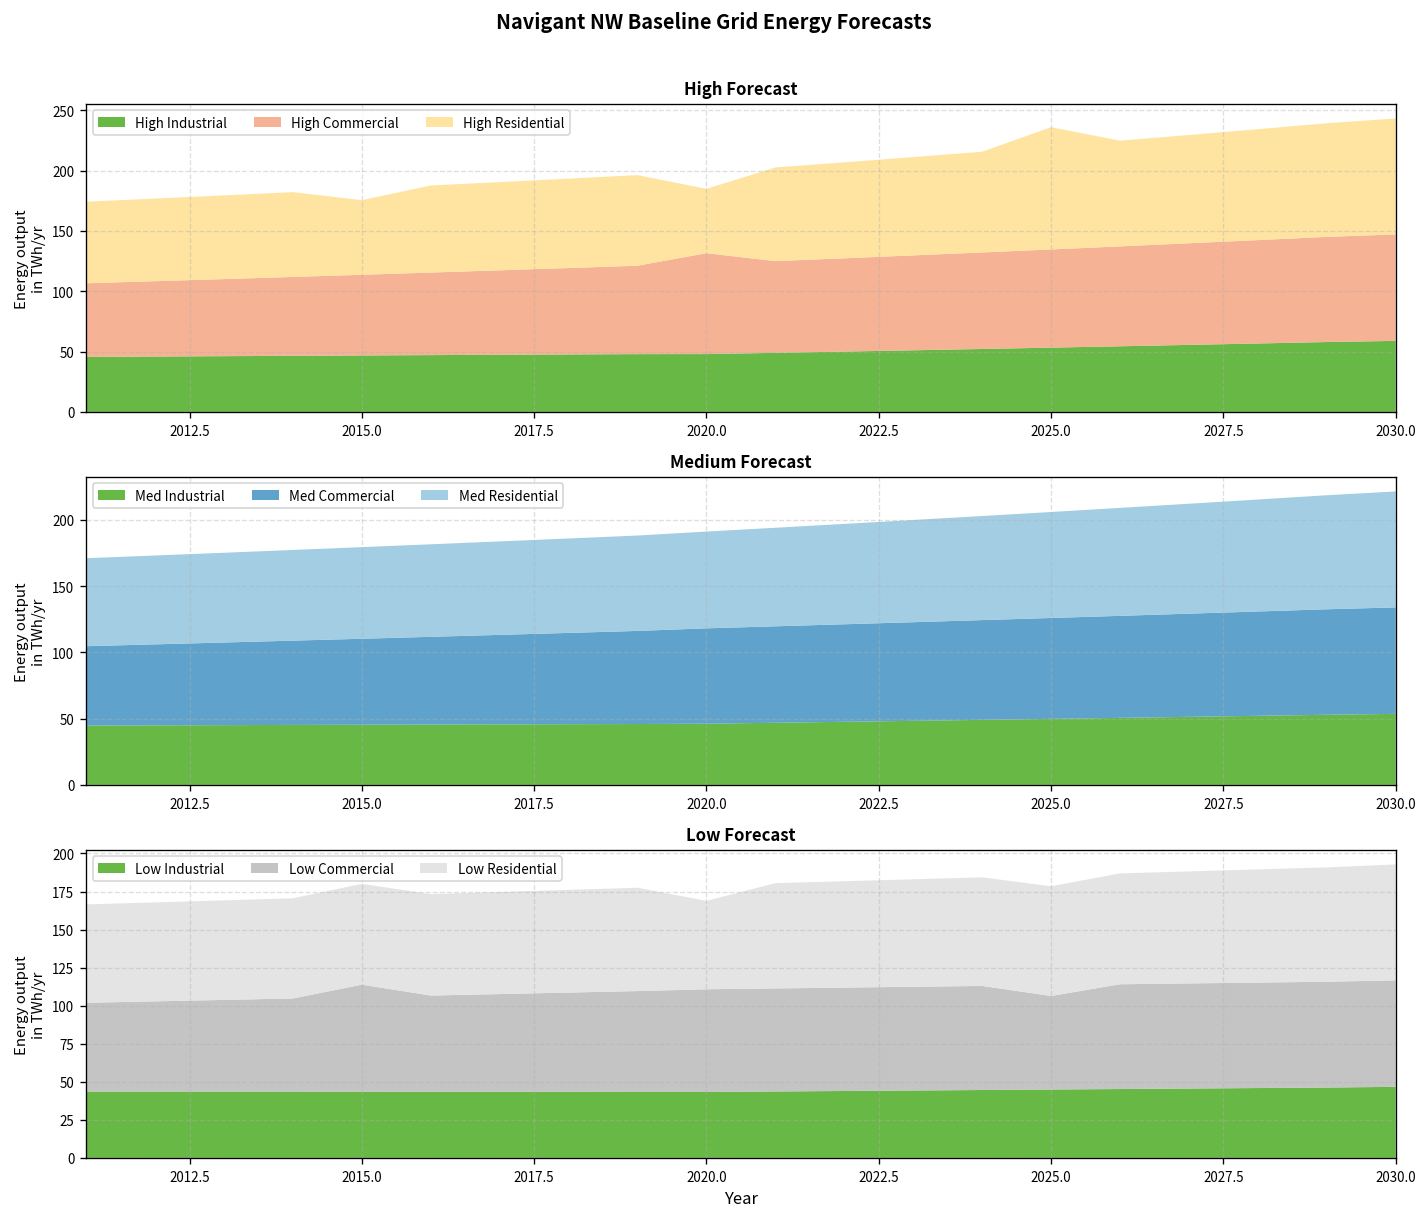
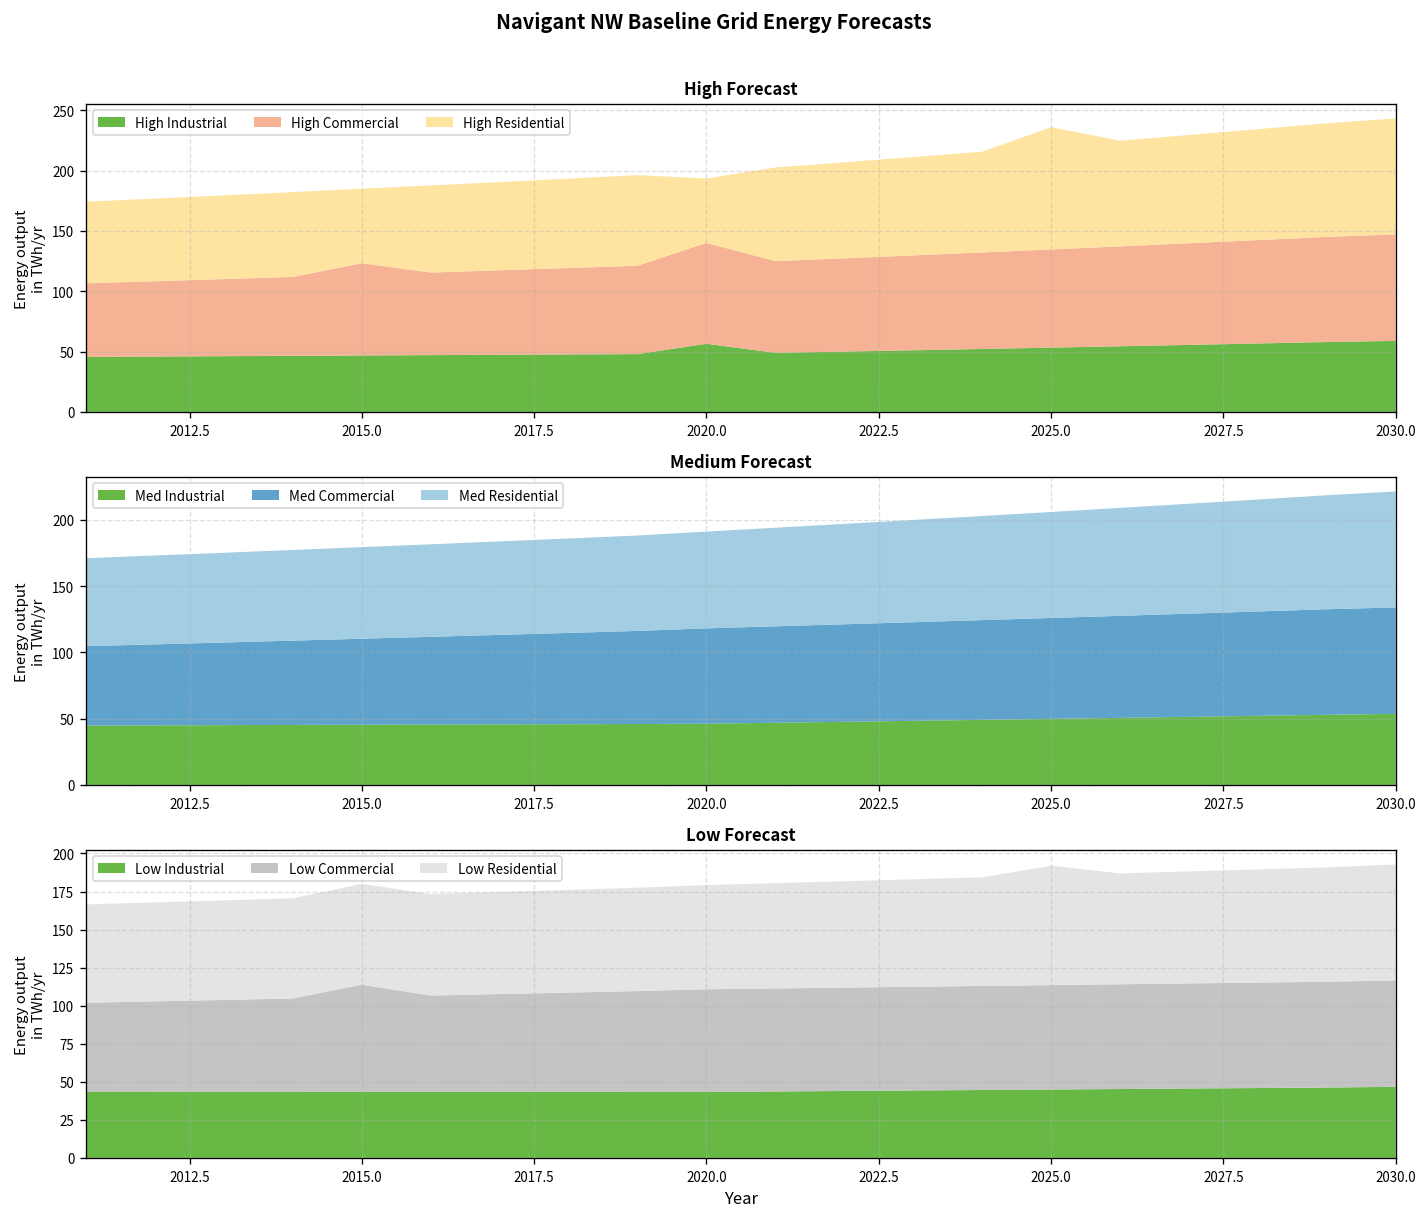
  {
    "High Forecast": {
      "High Industrial": {
        "2015.0": 47,
-       "2020.0": 48,
+       "2020.0": 56,
        "2025.0": 53,
        "2030.0": 59
      },
      "High Commercial": {
-       "2015.0": 67,
+       "2015.0": 76,
        "2020.0": 84,
        "2025.0": 81,
        "2030.0": 88
      },
      "High Residential": {
        "2015.0": 62,
        "2020.0": 53,
        "2025.0": 101,
        "2030.0": 96
      }
    },
    "Medium Forecast": {
      "Med Industrial": {
        "2015.0": 45,
        "2020.0": 46,
        "2025.0": 50,
        "2030.0": 54
      },
      "Med Commercial": {
        "2015.0": 65,
        "2020.0": 72,
        "2025.0": 76,
        "2030.0": 80
      },
      "Med Residential": {
        "2015.0": 69,
        "2020.0": 73,
        "2025.0": 80,
        "2030.0": 87
      }
    },
    "Low Forecast": {
      "Low Industrial": {
        "2015.0": 44,
        "2020.0": 43,
        "2025.0": 45,
        "2030.0": 47
      },
      "Low Commercial": {
        "2015.0": 70,
        "2020.0": 67,
-       "2025.0": 61,
+       "2025.0": 69,
        "2030.0": 70
      },
      "Low Residential": {
        "2015.0": 66,
-       "2020.0": 58,
-       "2025.0": 72,
+       "2020.0": 68,
+       "2025.0": 78,
        "2030.0": 76
      }
    }
  }
